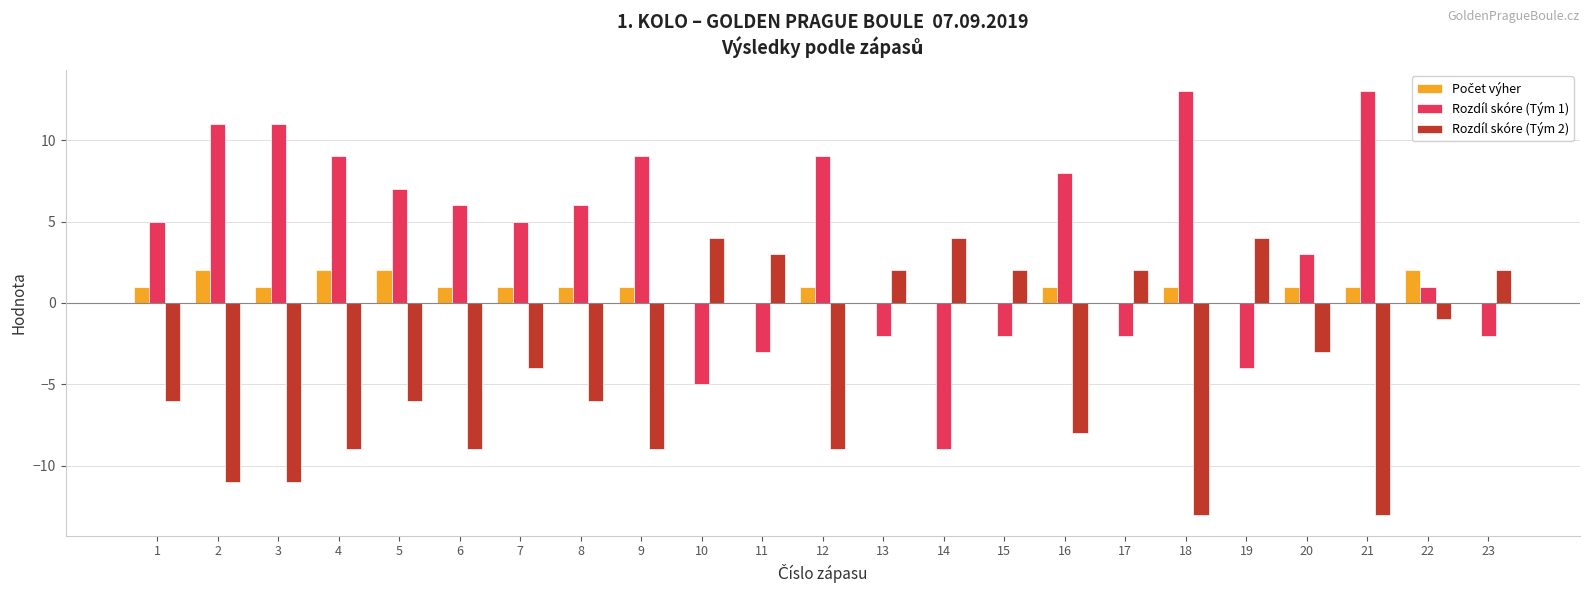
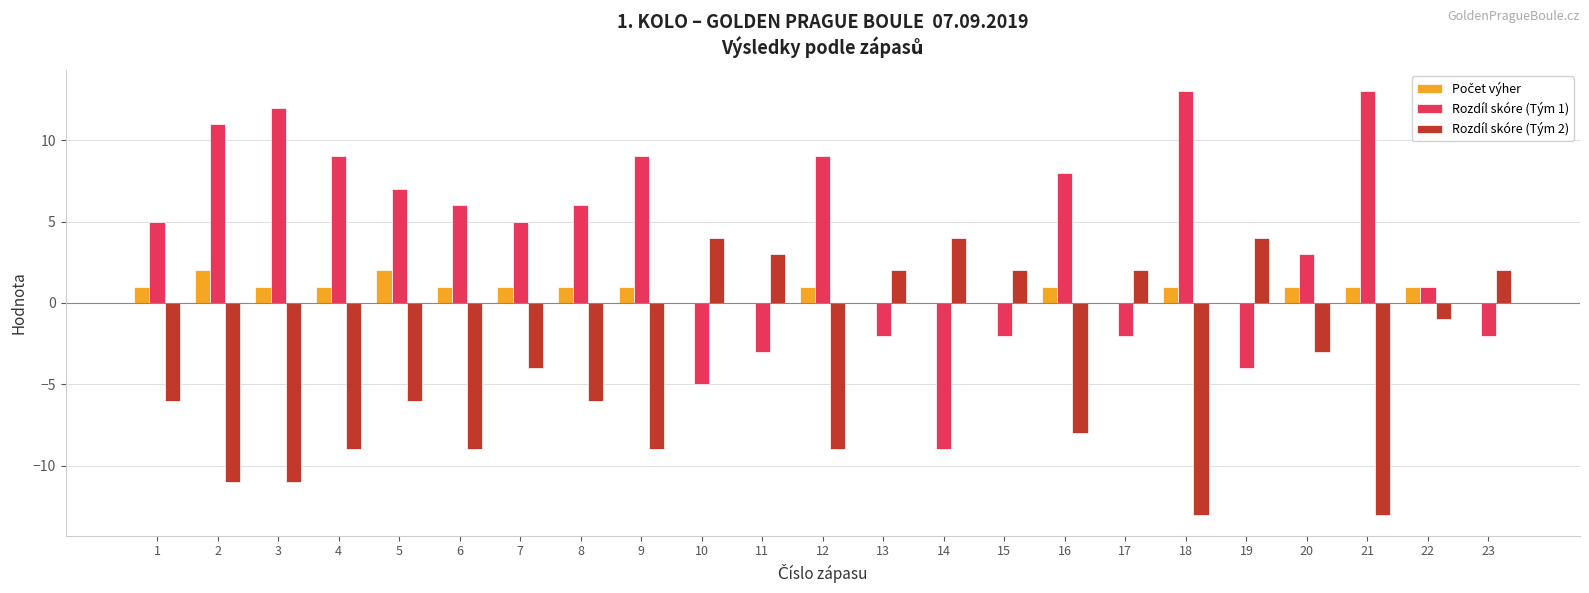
  {
    "Počet výher": {
      "1": 1,
      "2": 2,
      "3": 1,
-     "4": 2,
+     "4": 1,
      "5": 2,
      "6": 1,
      "7": 1,
      "8": 1,
      "9": 1,
      "10": 0,
      "11": 0,
      "12": 1,
      "13": 0,
      "14": 0,
      "15": 0,
      "16": 1,
      "17": 0,
      "18": 1,
      "19": 0,
      "20": 1,
      "21": 1,
-     "22": 2,
+     "22": 1,
      "23": 0
    },
    "Rozdíl skóre (Tým 1)": {
      "1": 5,
      "2": 11,
-     "3": 11,
+     "3": 12,
      "4": 9,
      "5": 7,
      "6": 6,
      "7": 5,
      "8": 6,
      "9": 9,
      "10": -5,
      "11": -3,
      "12": 9,
      "13": -2,
      "14": -9,
      "15": -2,
      "16": 8,
      "17": -2,
      "18": 13,
      "19": -4,
      "20": 3,
      "21": 13,
      "22": 1,
      "23": -2
    },
    "Rozdíl skóre (Tým 2)": {
      "1": -6,
      "2": -11,
      "3": -11,
      "4": -9,
      "5": -6,
      "6": -9,
      "7": -4,
      "8": -6,
      "9": -9,
      "10": 4,
      "11": 3,
      "12": -9,
      "13": 2,
      "14": 4,
      "15": 2,
      "16": -8,
      "17": 2,
      "18": -13,
      "19": 4,
      "20": -3,
      "21": -13,
      "22": -1,
      "23": 2
    }
  }
